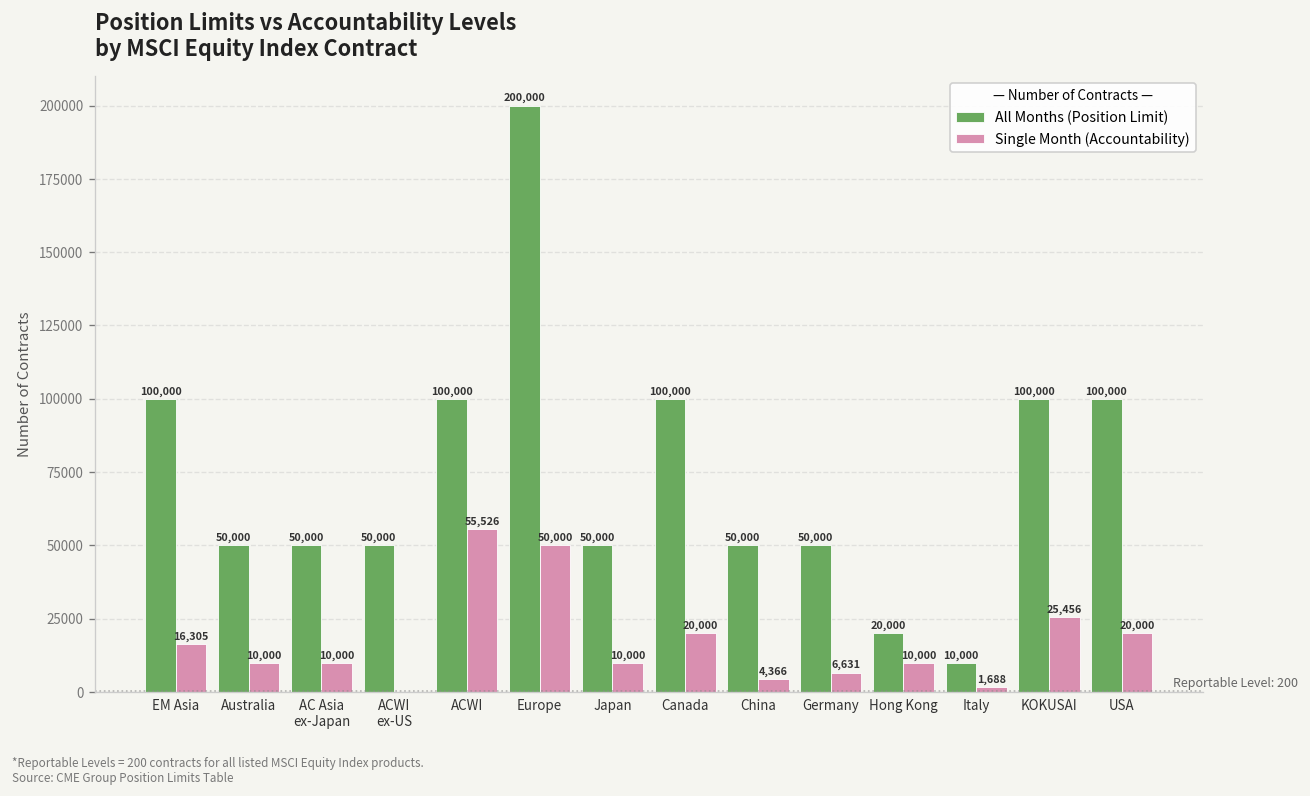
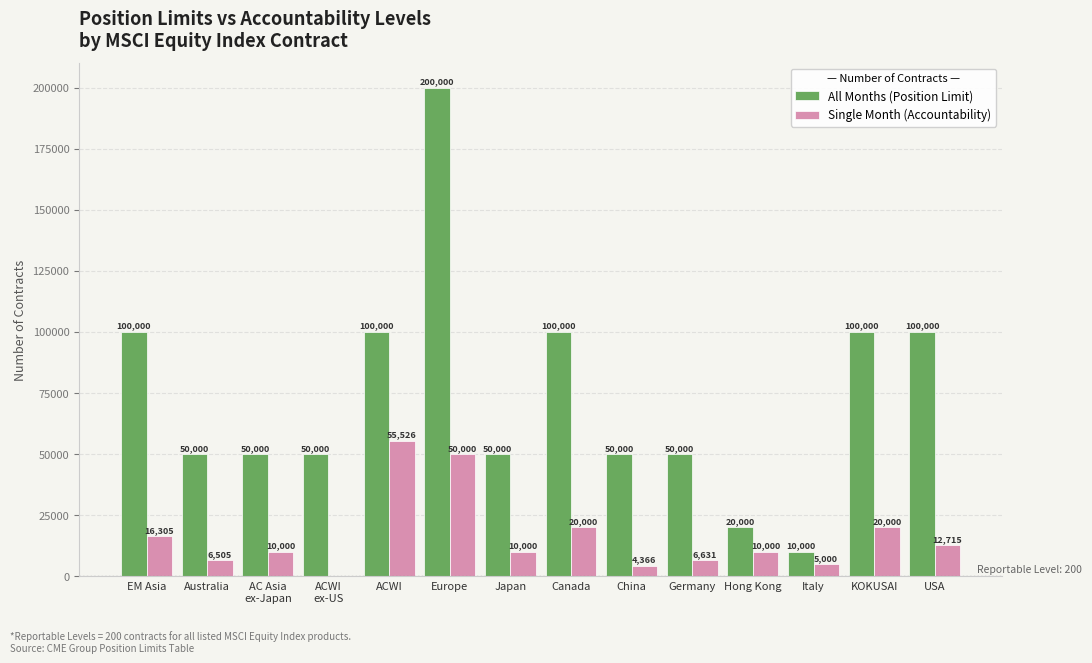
  {
    "All Months (Position Limit)": {
      "EM Asia": "100,000",
      "Australia": "50,000",
      "AC Asia ex-Japan": "50,000",
      "ACWI ex-US": "50,000",
      "ACWI": "100,000",
      "Europe": "200,000",
      "Japan": "50,000",
      "Canada": "100,000",
      "China": "50,000",
      "Germany": "50,000",
      "Hong Kong": "20,000",
      "Italy": "10,000",
      "KOKUSAI": "100,000",
      "USA": "100,000"
    },
    "Single Month (Accountability)": {
      "EM Asia": "16,305",
-     "Australia": "10,000",
+     "Australia": "6,505",
      "AC Asia ex-Japan": "10,000",
      "ACWI": "55,526",
      "Europe": "50,000",
      "Japan": "10,000",
      "Canada": "20,000",
      "China": "4,366",
      "Germany": "6,631",
      "Hong Kong": "10,000",
-     "Italy": "1,688",
-     "KOKUSAI": "25,456",
-     "USA": "20,000"
+     "Italy": "5,000",
+     "KOKUSAI": "20,000",
+     "USA": "12,715"
    }
  }
